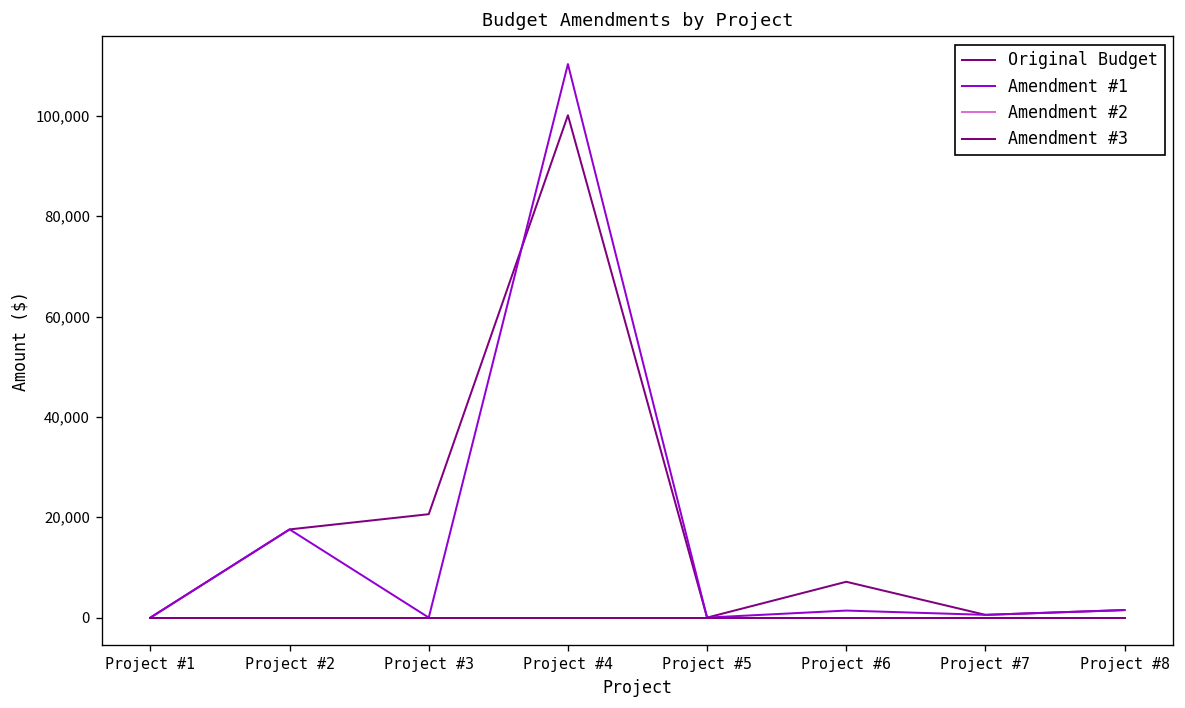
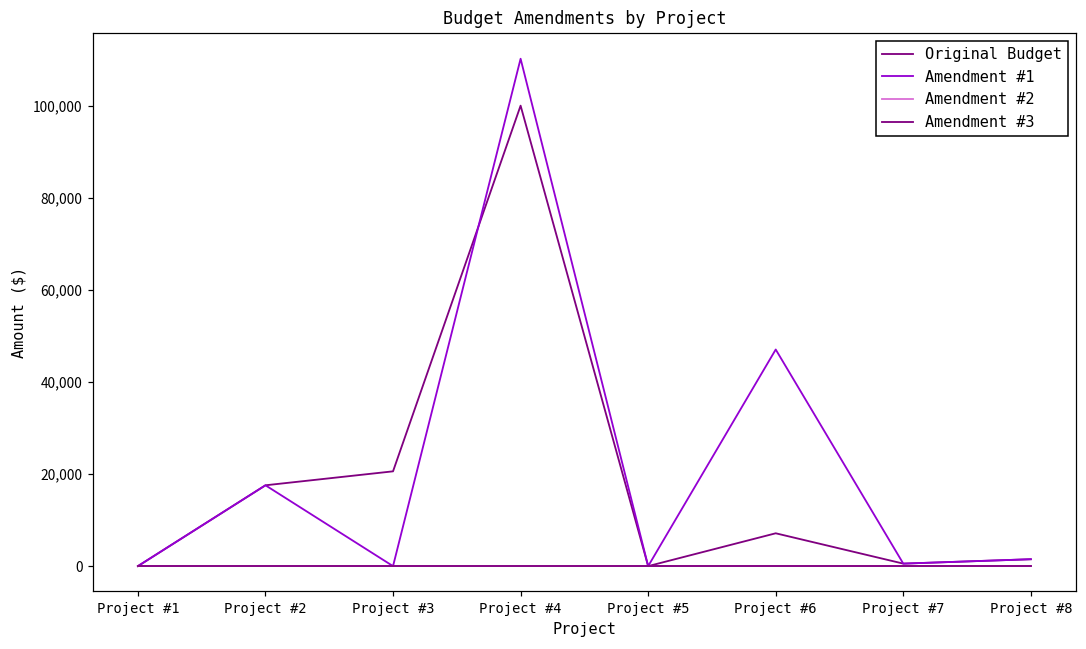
  {
    "Amendment #1": {
      "Project #4": "110,000",
-     "Project #6": "1,000"
+     "Project #6": "47,000"
    }
  }
